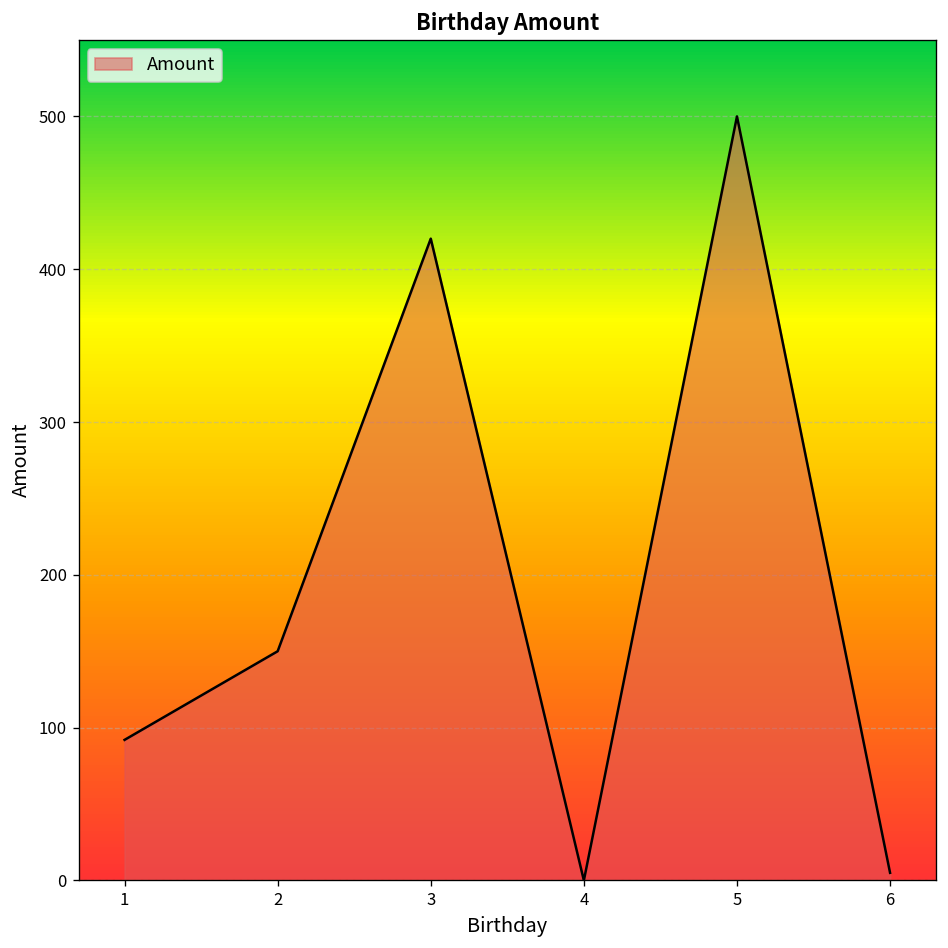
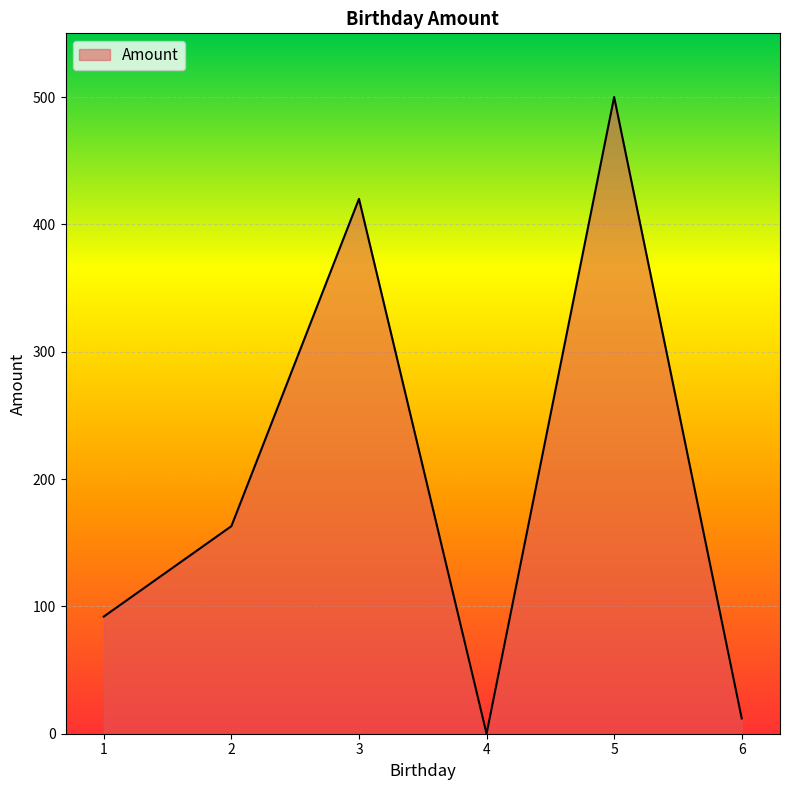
  {
    "1": 92,
-   "2": 150,
+   "2": 163,
    "3": 420,
    "4": 0,
    "5": 500,
-   "6": 5
+   "6": 12
  }
